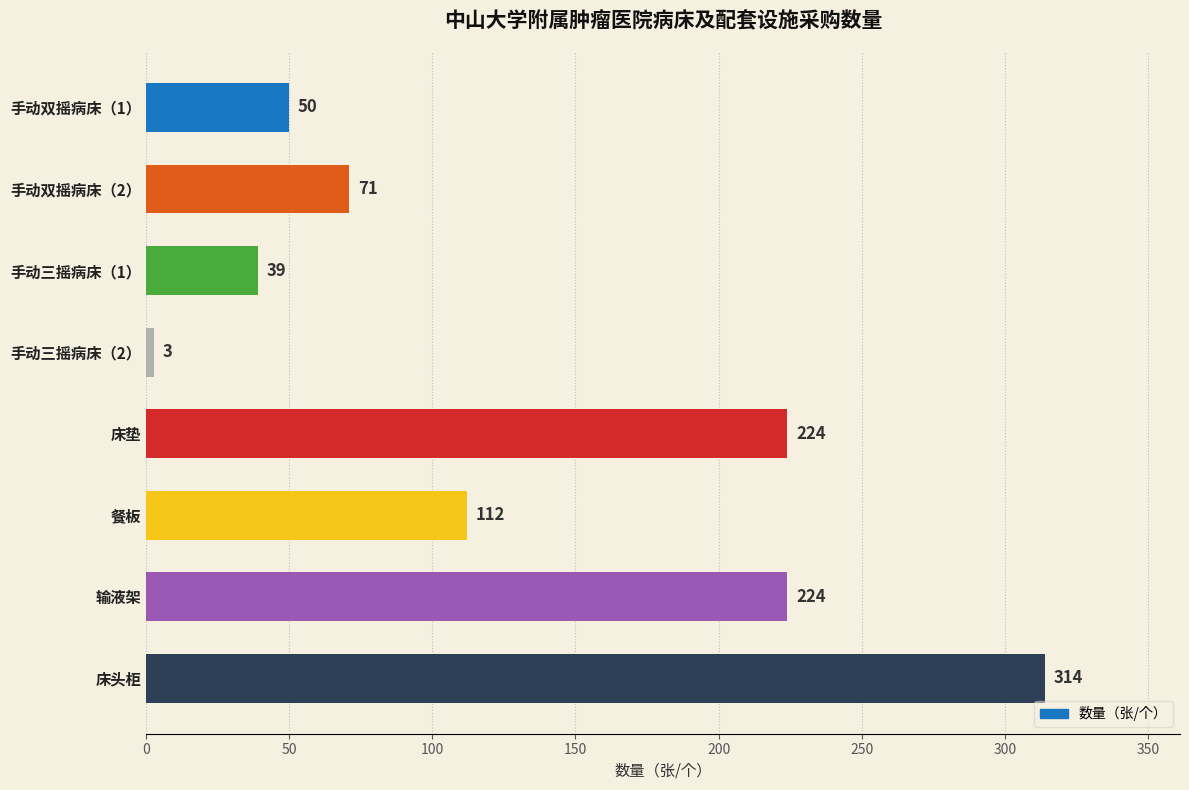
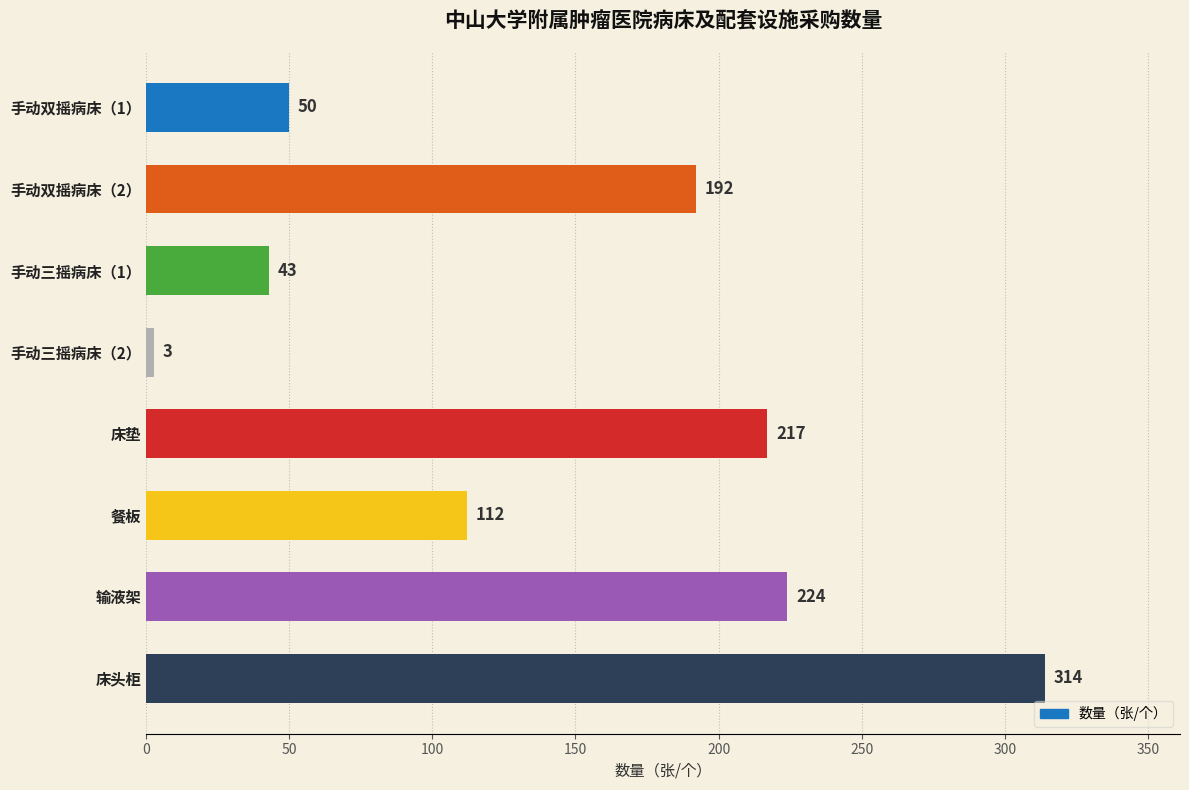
  {
    "手动双摇病床（1）": 50,
-   "手动双摇病床（2）": 71,
-   "手动三摇病床（1）": 39,
+   "手动双摇病床（2）": 192,
+   "手动三摇病床（1）": 43,
    "手动三摇病床（2）": 3,
-   "床垫": 224,
+   "床垫": 217,
    "餐板": 112,
    "输液架": 224,
    "床头柜": 314
  }
